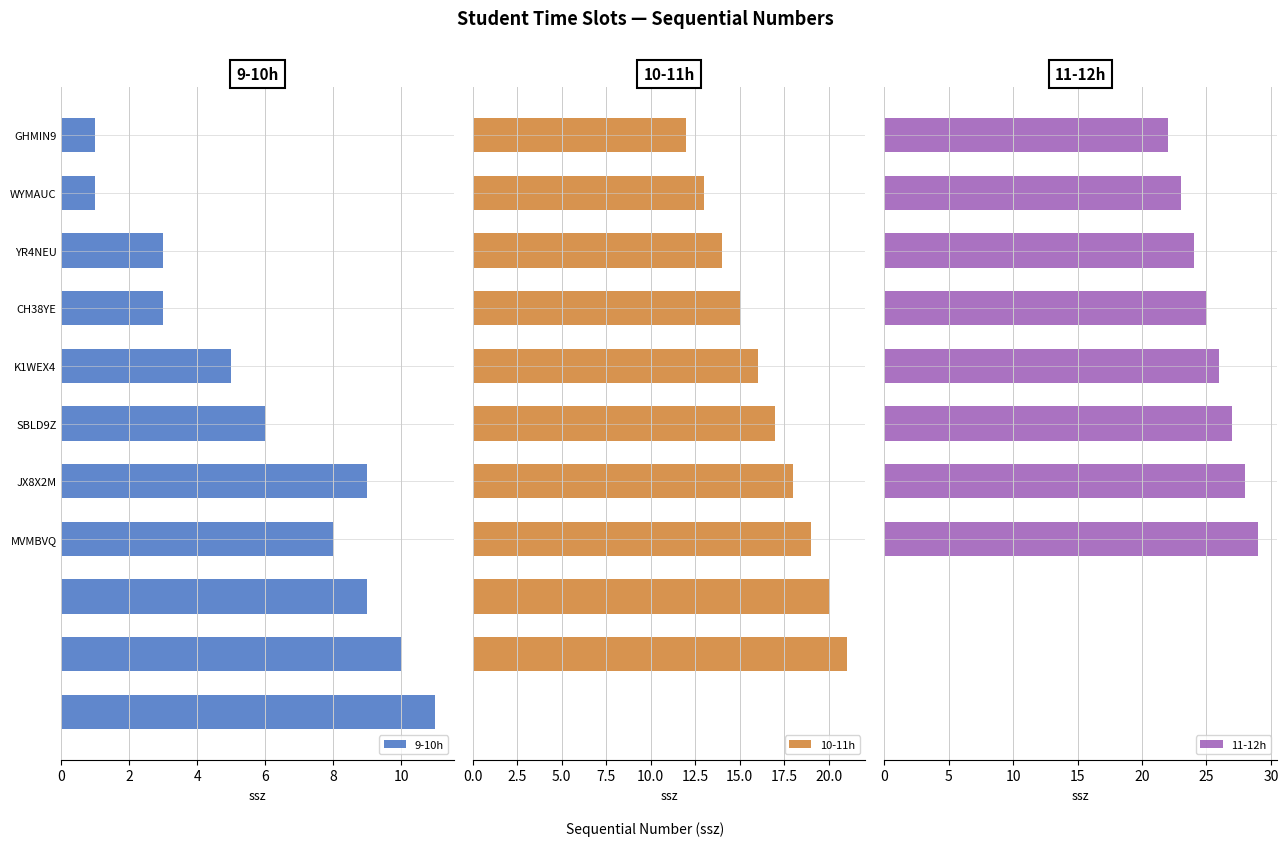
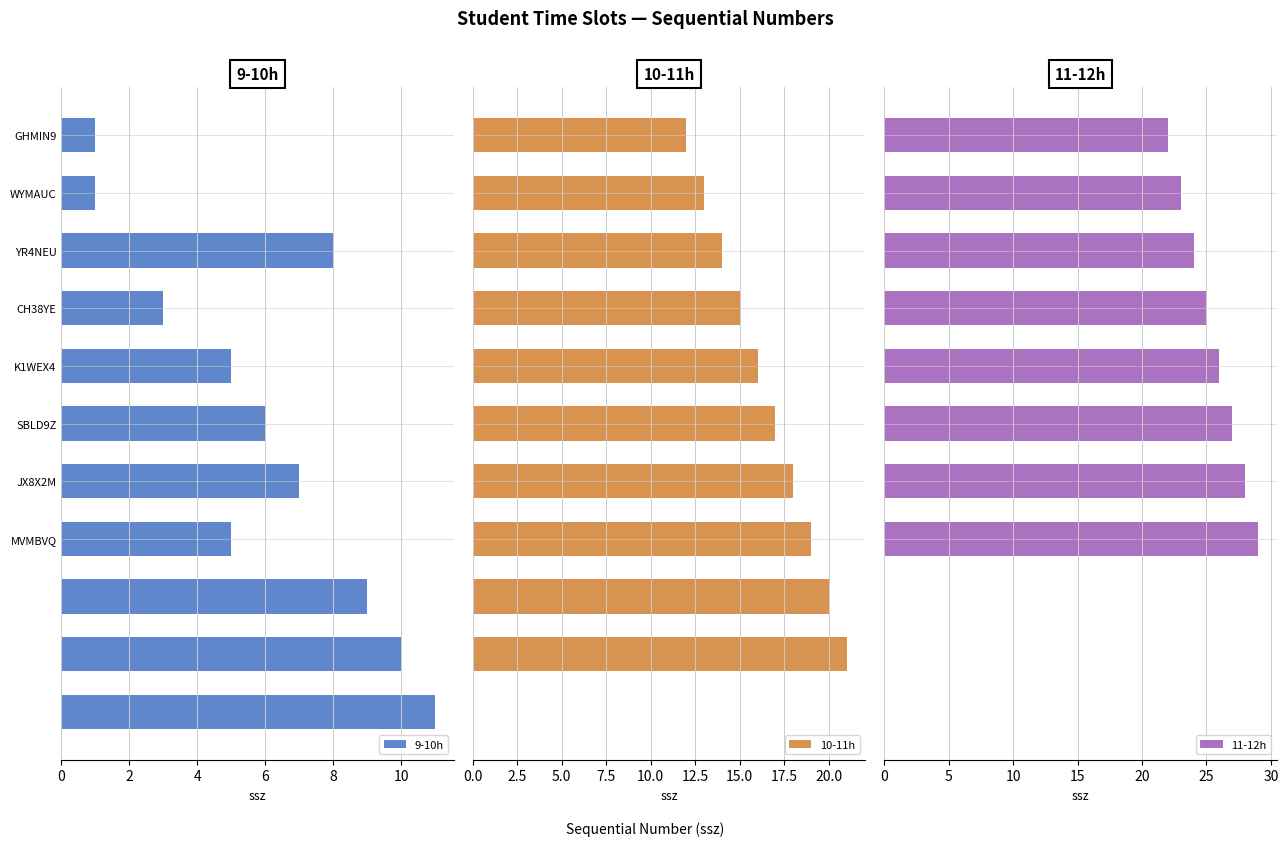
  {
    "9-10h": {
      "GHMIN9": 1,
      "WYMAUC": 1,
-     "YR4NEU": 3,
+     "YR4NEU": 8,
      "CH38YE": 3,
      "K1WEX4": 5,
      "SBLD9Z": 6,
-     "JX8X2M": 9,
-     "MVMBVQ": 8
+     "JX8X2M": 7,
+     "MVMBVQ": 5
    }
  }
